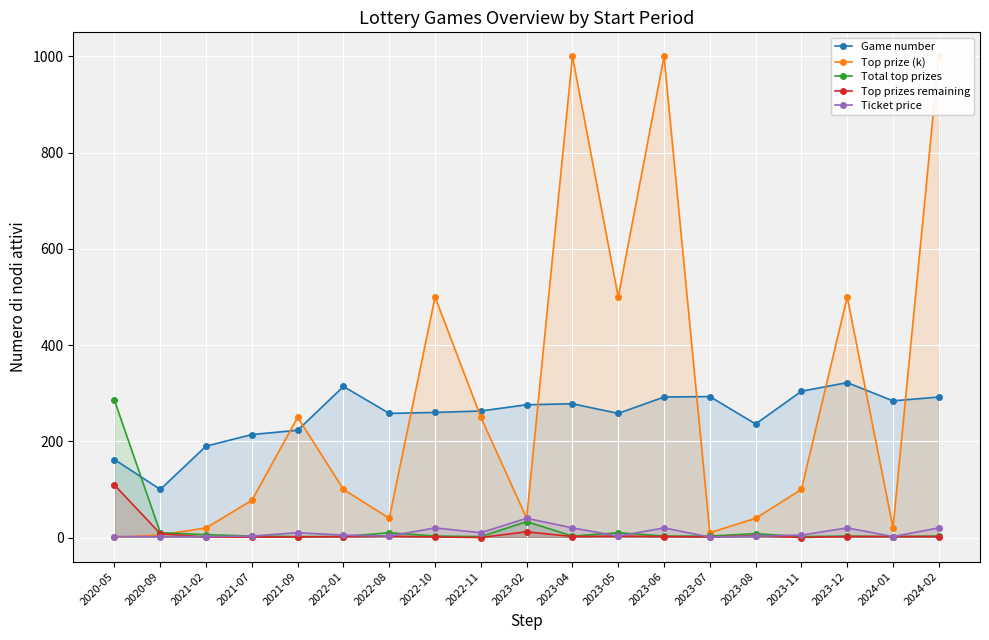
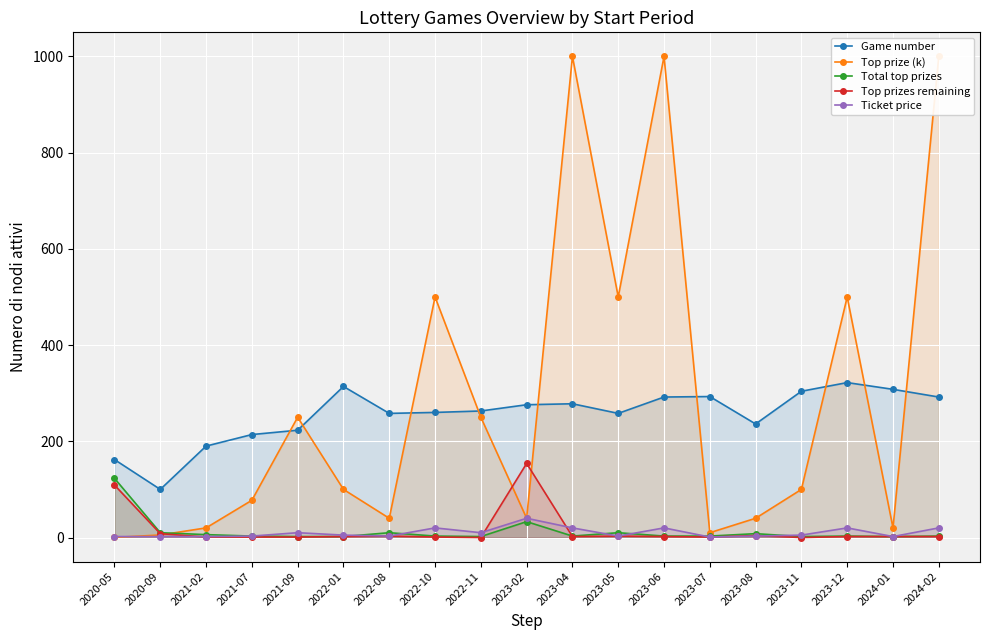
  {
    "Game number": {
      "2020-05": 160,
      "2020-09": 100,
      "2021-02": 190,
      "2021-07": 210,
      "2021-09": 220,
      "2022-01": 310,
      "2022-08": 260,
      "2022-10": 260,
      "2022-11": 260,
      "2023-02": 280,
      "2023-04": 280,
      "2023-05": 260,
      "2023-06": 290,
      "2023-07": 290,
      "2023-08": 240,
      "2023-11": 300,
      "2023-12": 320,
-     "2024-01": 280,
+     "2024-01": 310,
      "2024-02": 290
    },
    "Top prize (k)": {
      "2021-02": 20,
      "2021-07": 80,
      "2021-09": 250,
      "2022-01": 100,
      "2022-08": 40,
      "2022-10": 500,
      "2022-11": 250,
      "2023-04": 1000,
      "2023-05": 500,
      "2023-06": 1000,
      "2023-07": 10,
      "2023-08": 40,
      "2023-11": 100,
      "2023-12": 500,
      "2024-01": 20
    },
    "Total top prizes": {
-     "2020-05": 290,
+     "2020-05": 120,
      "2022-08": 10,
      "2023-02": 30,
      "2023-05": 10
    },
    "Top prizes remaining": {
      "2020-05": 110,
-     "2023-02": 10
+     "2023-02": 150
    },
    "Ticket price": {
      "2021-09": 10,
      "2022-10": 20,
      "2022-11": 10,
      "2023-04": 20,
      "2023-06": 20,
      "2023-12": 20,
      "2024-02": 20
    }
  }
